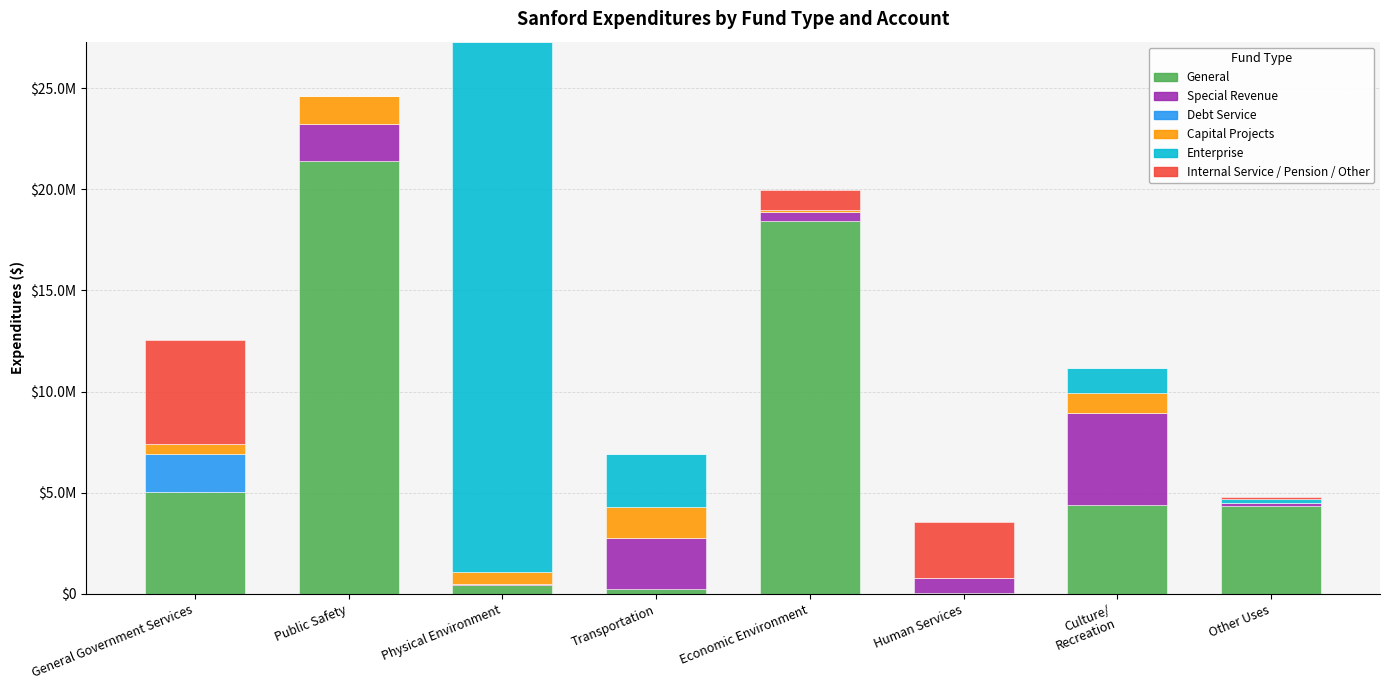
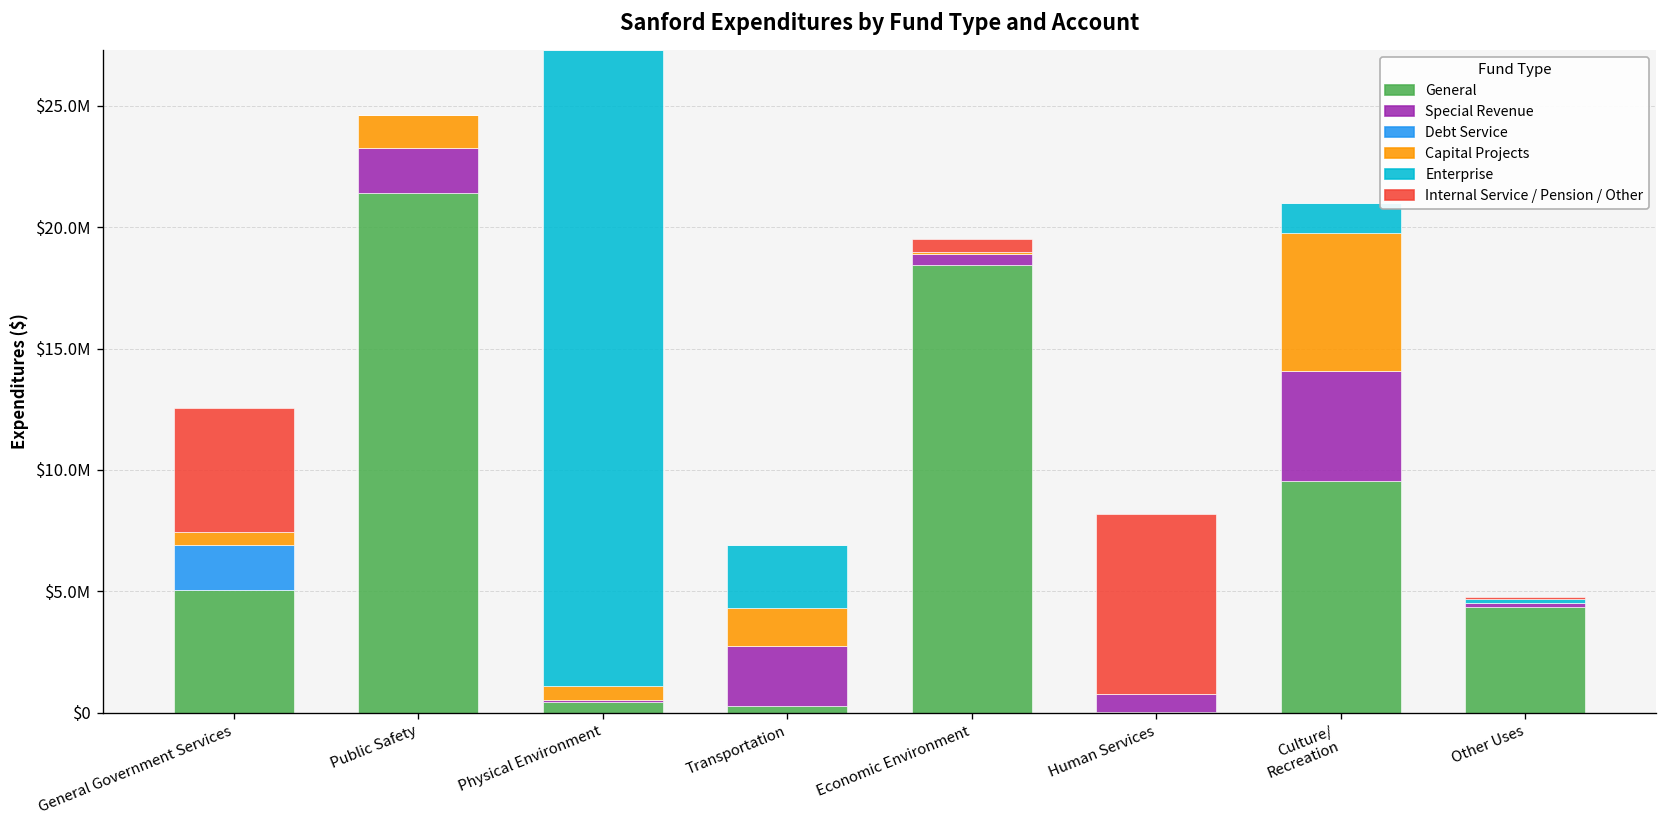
  {
    "General": {
      "General Government Services": "$5000000",
      "Public Safety": "$21400000",
      "Physical Environment": "$400000",
      "Transportation": "$300000",
      "Economic Environment": "$18400000",
-     "Culture/ Recreation": "$4400000",
+     "Culture/ Recreation": "$9500000",
      "Other Uses": "$4400000"
    },
    "Special Revenue": {
      "General Government Services": "$0",
      "Public Safety": "$1800000",
      "Transportation": "$2500000",
      "Economic Environment": "$500000",
      "Human Services": "$700000",
      "Culture/ Recreation": "$4600000",
      "Other Uses": "$200000"
    },
    "Capital Projects": {
      "General Government Services": "$500000",
      "Public Safety": "$1400000",
      "Physical Environment": "$600000",
      "Transportation": "$1600000",
      "Human Services": "$0",
-     "Culture/ Recreation": "$1000000",
+     "Culture/ Recreation": "$5700000",
      "Other Uses": "$0"
    },
    "Internal Service / Pension / Other": {
      "General Government Services": "$5100000",
      "Public Safety": "$0",
      "Physical Environment": "$0",
      "Transportation": "$0",
-     "Economic Environment": "$1000000",
-     "Human Services": "$2800000",
+     "Economic Environment": "$600000",
+     "Human Services": "$7400000",
      "Culture/ Recreation": "$0"
    }
  }
